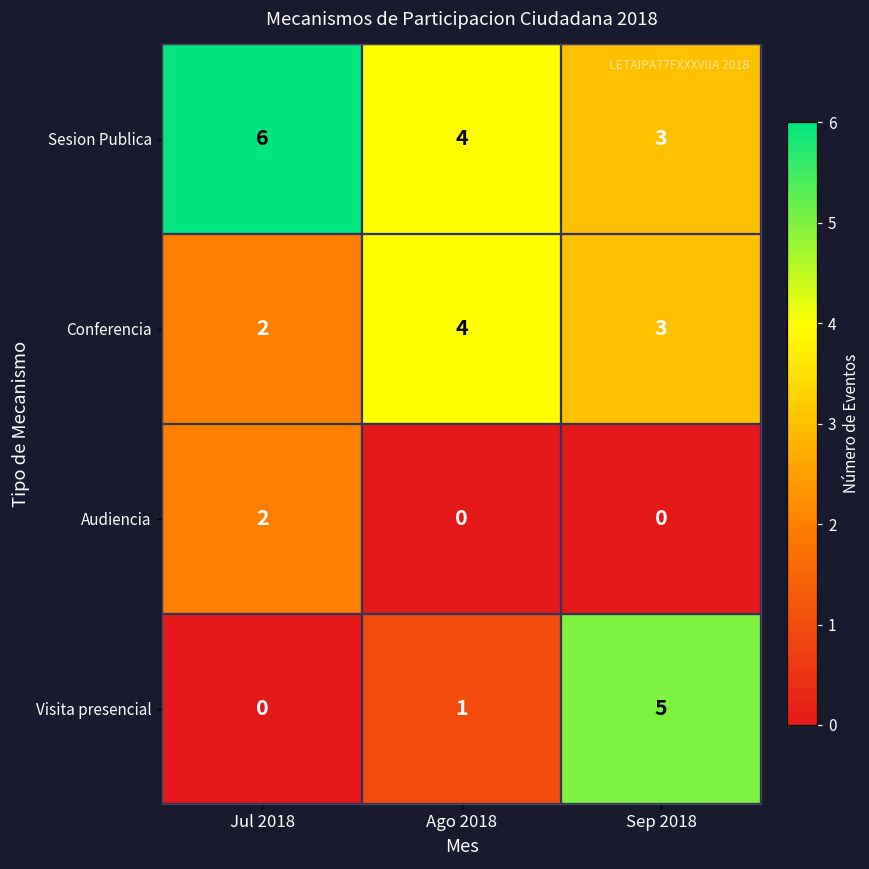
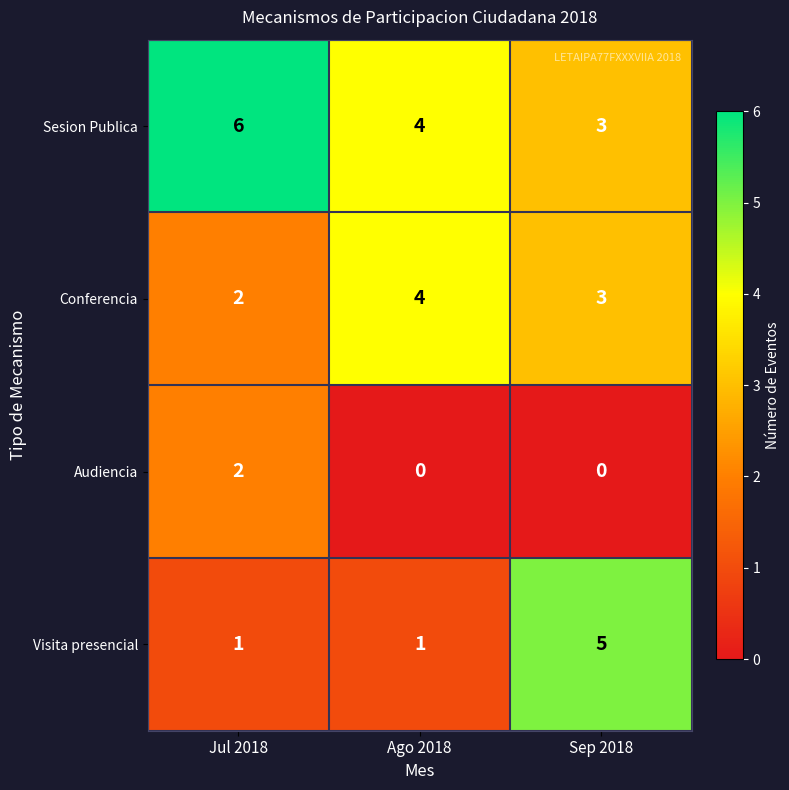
  {
    "Sesion Publica": {
      "Jul 2018": 6,
      "Ago 2018": 4
    },
    "Conferencia": {
      "Jul 2018": 2,
      "Ago 2018": 4,
      "Sep 2018": 3
    },
    "Audiencia": {
      "Jul 2018": 2,
      "Ago 2018": 0,
      "Sep 2018": 0
    },
    "Visita presencial": {
-     "Jul 2018": 0,
+     "Jul 2018": 1,
      "Ago 2018": 1,
      "Sep 2018": 5
    }
  }
